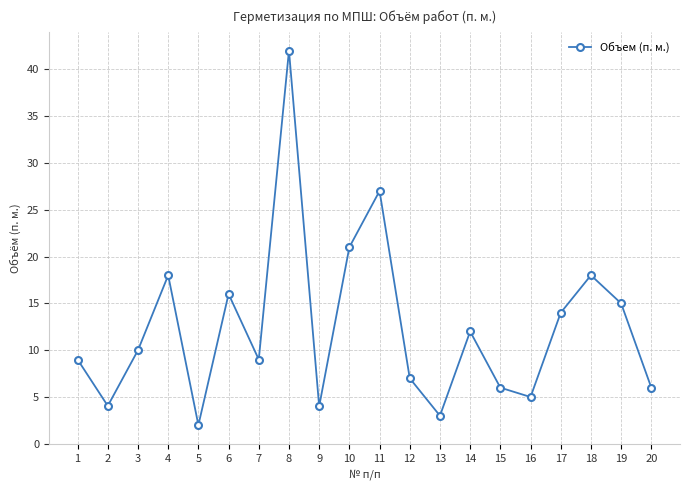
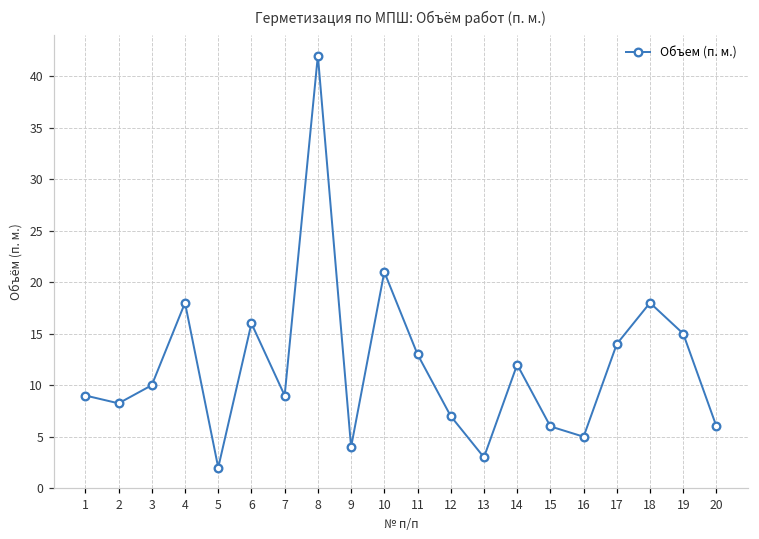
  {
    "1": 9,
-   "2": 4,
+   "2": 8,
    "3": 10,
    "4": 18,
    "5": 2,
    "6": 16,
    "7": 9,
    "8": 42,
    "9": 4,
    "10": 21,
-   "11": 27,
+   "11": 13,
    "12": 7,
    "13": 3,
    "14": 12,
    "15": 6,
    "16": 5,
    "17": 14,
    "18": 18,
    "19": 15,
    "20": 6
  }
